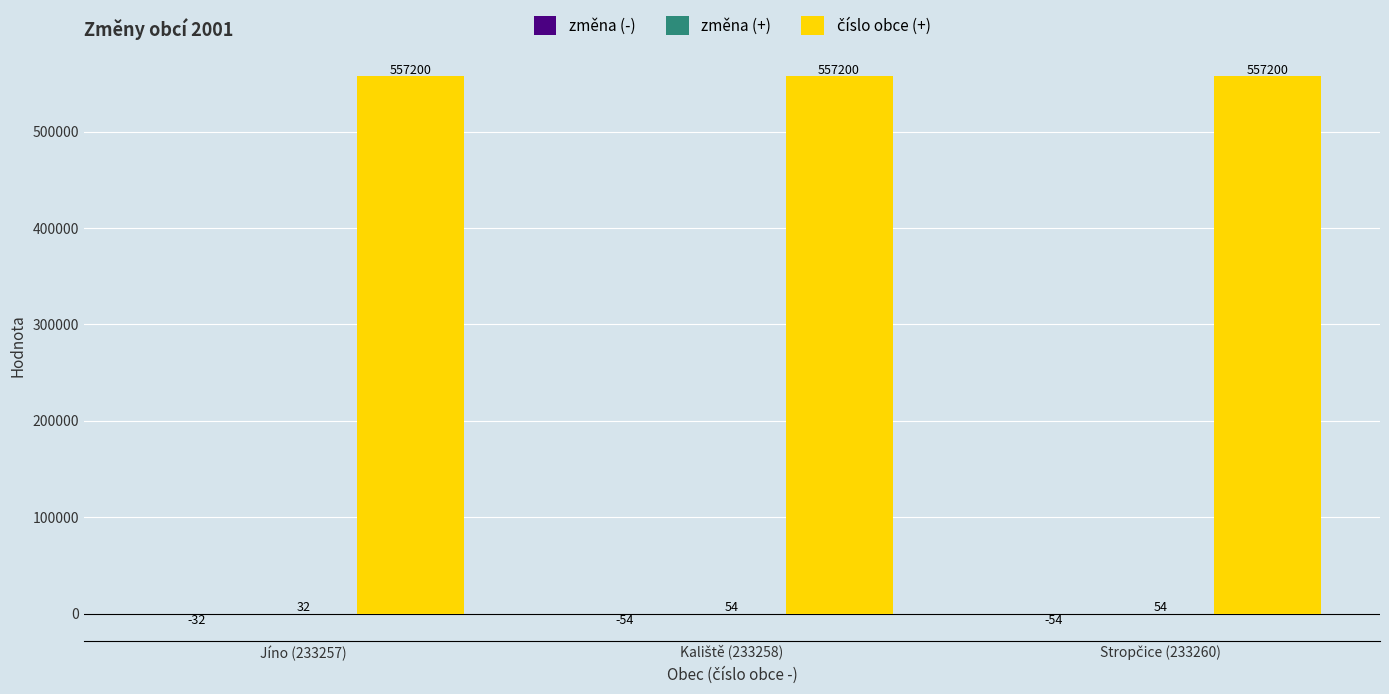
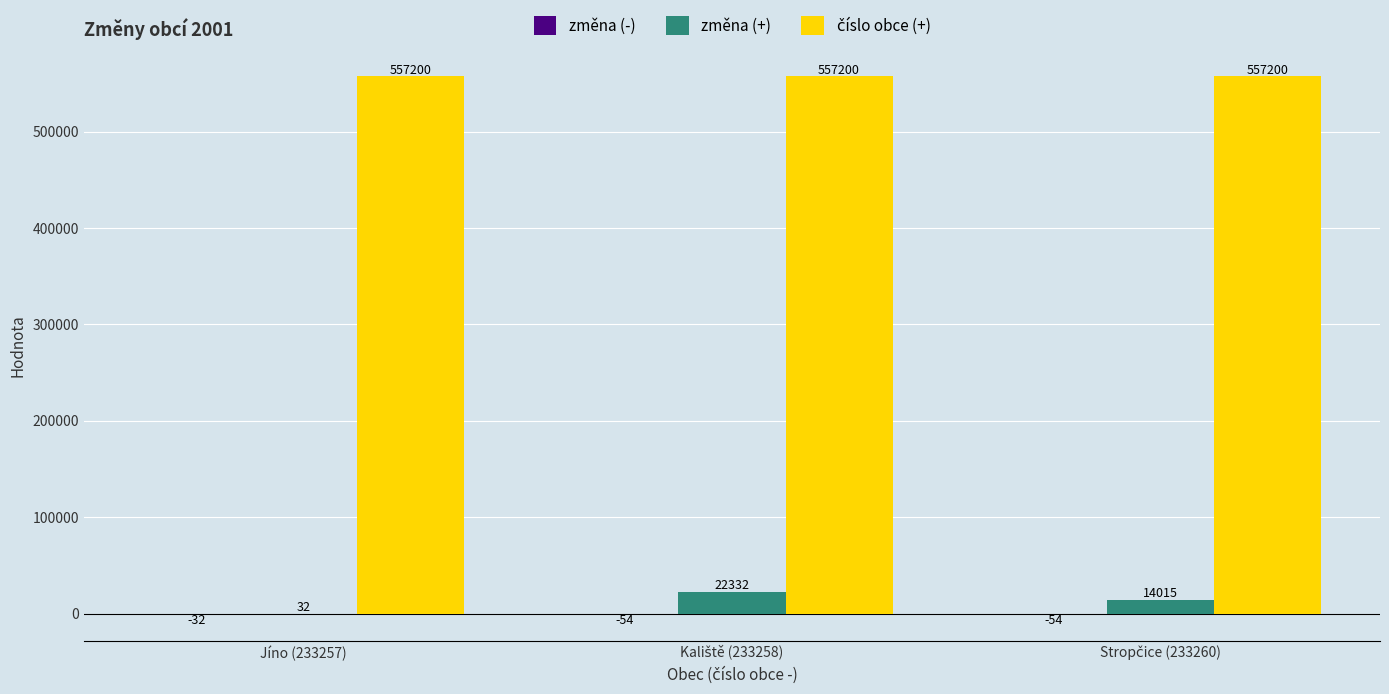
  {
    "změna (-)": {
      "Jíno (233257)": -32,
      "Kaliště (233258)": -54,
      "Stropčice (233260)": -54
    },
    "změna (+)": {
      "Jíno (233257)": 32,
-     "Kaliště (233258)": 54,
-     "Stropčice (233260)": 54
+     "Kaliště (233258)": 22332,
+     "Stropčice (233260)": 14015
    },
    "číslo obce (+)": {
      "Jíno (233257)": 557200,
      "Kaliště (233258)": 557200,
      "Stropčice (233260)": 557200
    }
  }
